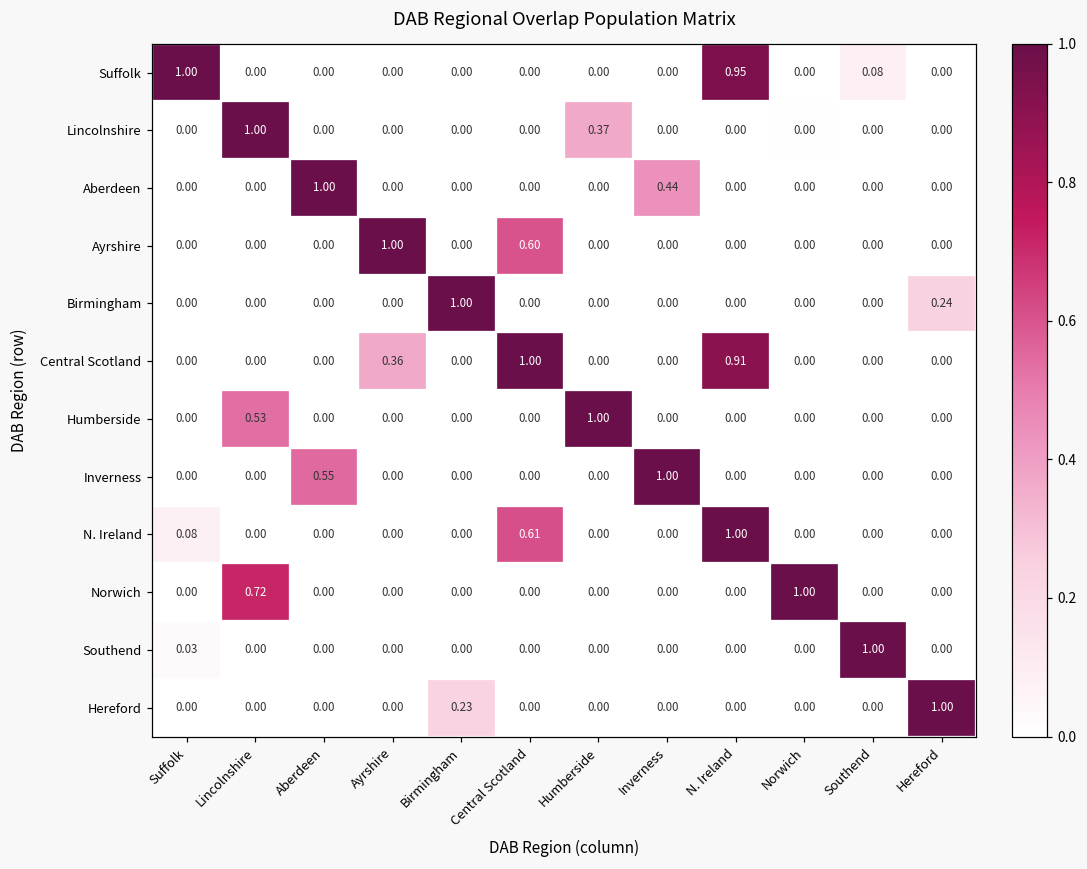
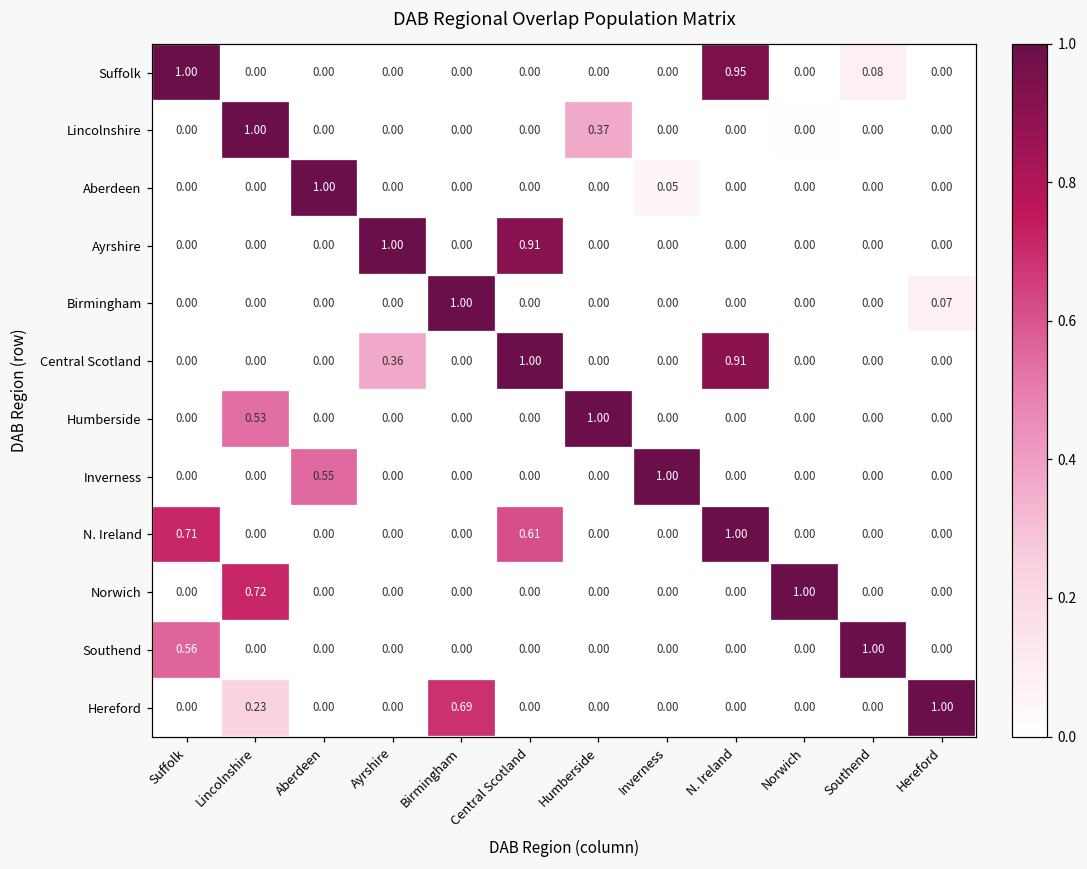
  {
    "Suffolk": {
      "Suffolk": 1.00,
      "Lincolnshire": 0.00,
      "Aberdeen": 0.00,
      "Ayrshire": 0.00,
      "Birmingham": 0.00,
      "Central Scotland": 0.00,
      "Humberside": 0.00,
      "Inverness": 0.00,
      "N. Ireland": 0.95,
      "Norwich": 0.00,
      "Southend": 0.08,
      "Hereford": 0.00
    },
    "Lincolnshire": {
      "Suffolk": 0.00,
      "Lincolnshire": 1.00,
      "Aberdeen": 0.00,
      "Ayrshire": 0.00,
      "Birmingham": 0.00,
      "Central Scotland": 0.00,
      "Humberside": 0.37,
      "Inverness": 0.00,
      "N. Ireland": 0.00,
      "Norwich": 0.00,
      "Southend": 0.00,
      "Hereford": 0.00
    },
    "Aberdeen": {
      "Suffolk": 0.00,
      "Lincolnshire": 0.00,
      "Aberdeen": 1.00,
      "Ayrshire": 0.00,
      "Birmingham": 0.00,
      "Central Scotland": 0.00,
      "Humberside": 0.00,
-     "Inverness": 0.44,
+     "Inverness": 0.05,
      "N. Ireland": 0.00,
      "Norwich": 0.00,
      "Southend": 0.00,
      "Hereford": 0.00
    },
    "Ayrshire": {
      "Suffolk": 0.00,
      "Lincolnshire": 0.00,
      "Aberdeen": 0.00,
      "Ayrshire": 1.00,
      "Birmingham": 0.00,
-     "Central Scotland": 0.60,
+     "Central Scotland": 0.91,
      "Humberside": 0.00,
      "Inverness": 0.00,
      "N. Ireland": 0.00,
      "Norwich": 0.00,
      "Southend": 0.00,
      "Hereford": 0.00
    },
    "Birmingham": {
      "Suffolk": 0.00,
      "Lincolnshire": 0.00,
      "Aberdeen": 0.00,
      "Ayrshire": 0.00,
      "Birmingham": 1.00,
      "Central Scotland": 0.00,
      "Humberside": 0.00,
      "Inverness": 0.00,
      "N. Ireland": 0.00,
      "Norwich": 0.00,
      "Southend": 0.00,
-     "Hereford": 0.24
+     "Hereford": 0.07
    },
    "Central Scotland": {
      "Suffolk": 0.00,
      "Lincolnshire": 0.00,
      "Aberdeen": 0.00,
      "Ayrshire": 0.36,
      "Birmingham": 0.00,
      "Central Scotland": 1.00,
      "Humberside": 0.00,
      "Inverness": 0.00,
      "N. Ireland": 0.91,
      "Norwich": 0.00,
      "Southend": 0.00,
      "Hereford": 0.00
    },
    "Humberside": {
      "Suffolk": 0.00,
      "Lincolnshire": 0.53,
      "Aberdeen": 0.00,
      "Ayrshire": 0.00,
      "Birmingham": 0.00,
      "Central Scotland": 0.00,
      "Humberside": 1.00,
      "Inverness": 0.00,
      "N. Ireland": 0.00,
      "Norwich": 0.00,
      "Southend": 0.00,
      "Hereford": 0.00
    },
    "Inverness": {
      "Suffolk": 0.00,
      "Lincolnshire": 0.00,
      "Aberdeen": 0.55,
      "Ayrshire": 0.00,
      "Birmingham": 0.00,
      "Central Scotland": 0.00,
      "Humberside": 0.00,
      "Inverness": 1.00,
      "N. Ireland": 0.00,
      "Norwich": 0.00,
      "Southend": 0.00,
      "Hereford": 0.00
    },
    "N. Ireland": {
-     "Suffolk": 0.08,
+     "Suffolk": 0.71,
      "Lincolnshire": 0.00,
      "Aberdeen": 0.00,
      "Ayrshire": 0.00,
      "Birmingham": 0.00,
      "Central Scotland": 0.61,
      "Humberside": 0.00,
      "Inverness": 0.00,
      "N. Ireland": 1.00,
      "Norwich": 0.00,
      "Southend": 0.00,
      "Hereford": 0.00
    },
    "Norwich": {
      "Suffolk": 0.00,
      "Lincolnshire": 0.72,
      "Aberdeen": 0.00,
      "Ayrshire": 0.00,
      "Birmingham": 0.00,
      "Central Scotland": 0.00,
      "Humberside": 0.00,
      "Inverness": 0.00,
      "N. Ireland": 0.00,
      "Norwich": 1.00,
      "Southend": 0.00,
      "Hereford": 0.00
    },
    "Southend": {
-     "Suffolk": 0.03,
+     "Suffolk": 0.56,
      "Lincolnshire": 0.00,
      "Aberdeen": 0.00,
      "Ayrshire": 0.00,
      "Birmingham": 0.00,
      "Central Scotland": 0.00,
      "Humberside": 0.00,
      "Inverness": 0.00,
      "N. Ireland": 0.00,
      "Norwich": 0.00,
      "Southend": 1.00,
      "Hereford": 0.00
    },
    "Hereford": {
      "Suffolk": 0.00,
-     "Lincolnshire": 0.00,
+     "Lincolnshire": 0.23,
      "Aberdeen": 0.00,
      "Ayrshire": 0.00,
-     "Birmingham": 0.23,
+     "Birmingham": 0.69,
      "Central Scotland": 0.00,
      "Humberside": 0.00,
      "Inverness": 0.00,
      "N. Ireland": 0.00,
      "Norwich": 0.00,
      "Southend": 0.00,
      "Hereford": 1.00
    }
  }
